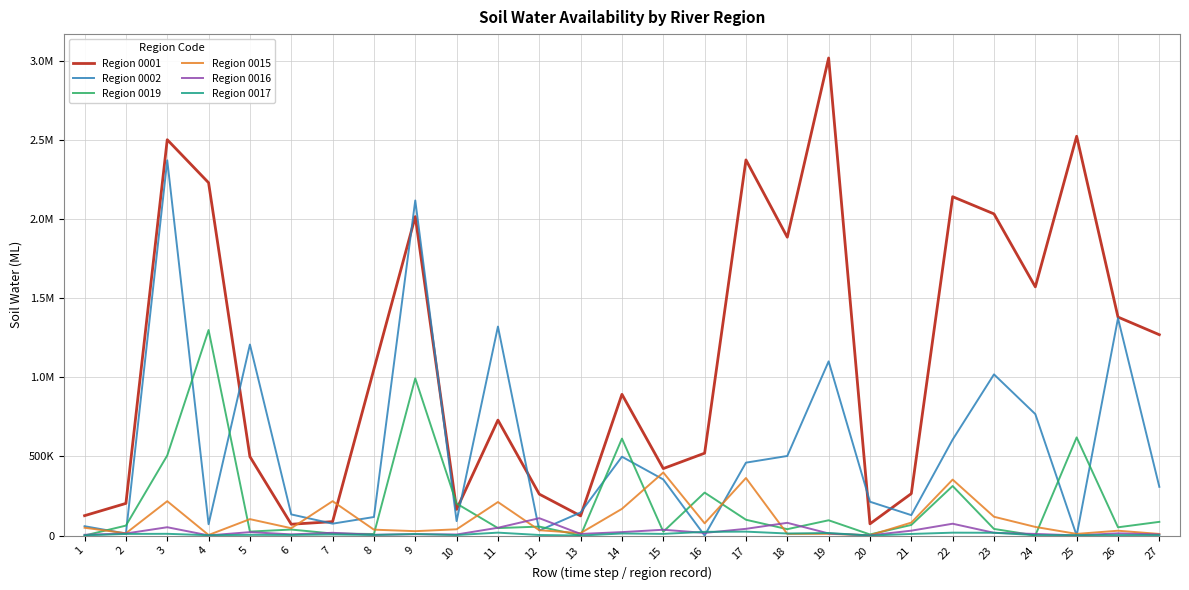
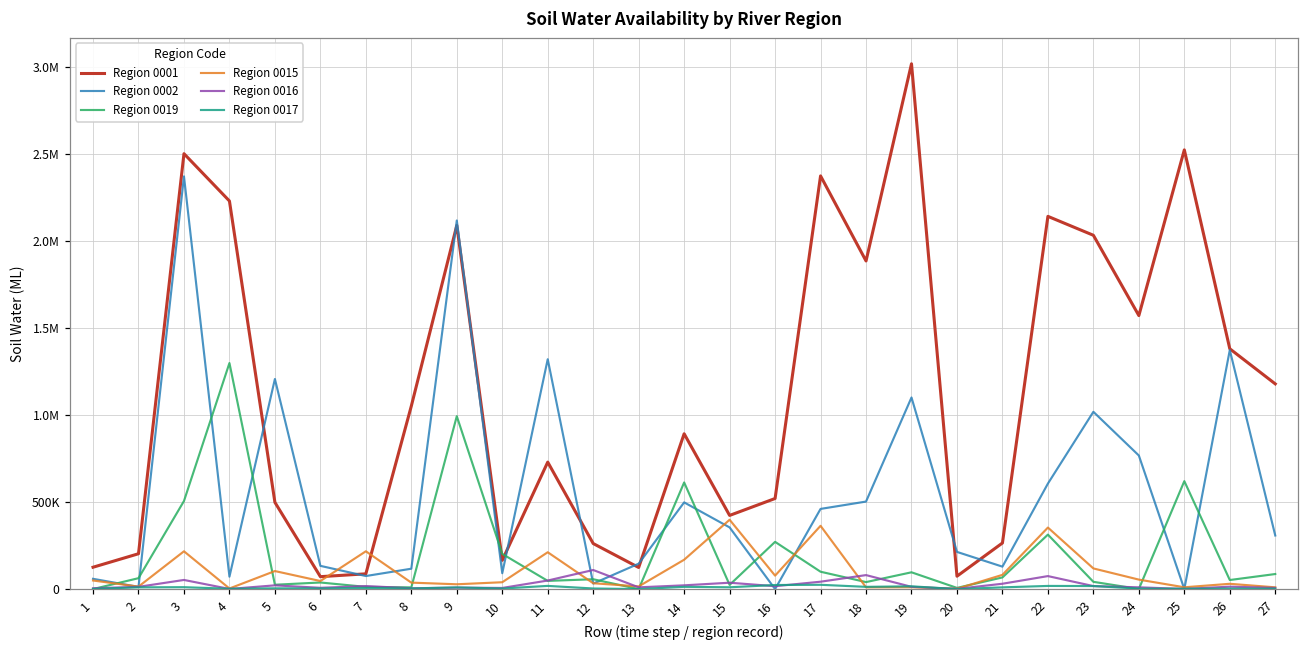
  {
    "Region 0001": {
      "1": 130000,
      "2": 200000,
      "3": 2500000,
      "4": 2230000,
      "5": 500000,
      "6": 70000,
      "8": 1050000,
-     "9": 2020000,
+     "9": 2090000,
      "10": 170000,
      "11": 730000,
      "12": 260000,
      "13": 120000,
      "14": 890000,
      "15": 420000,
      "16": 520000,
      "17": 2380000,
      "18": 1890000,
      "19": 3020000,
      "20": 70000,
      "21": 270000,
      "22": 2140000,
      "23": 2030000,
      "24": 1570000,
      "25": 2520000,
-     "27": 1270000
+     "27": 1180000
    },
    "Region 0002": {
      "3": 2370000,
      "4": 70000,
      "5": 1210000,
      "6": 130000,
      "8": 120000,
      "9": 2120000,
      "10": 90000,
      "11": 1320000,
      "13": 150000,
      "14": 500000,
      "15": 350000,
      "16": 0,
      "17": 460000,
      "18": 500000,
      "19": 1100000,
      "20": 210000,
      "21": 130000,
      "22": 610000,
      "23": 1020000,
      "24": 770000,
      "27": 310000
    },
    "Region 0015": {
      "3": 220000,
      "5": 100000,
      "7": 220000,
      "8": 40000,
      "9": 30000,
      "10": 40000,
      "11": 210000,
      "14": 170000,
      "15": 400000,
      "16": 80000,
      "17": 360000,
      "22": 350000,
      "23": 120000,
      "24": 50000,
      "26": 30000
    },
    "Region 0016": {
      "3": 50000,
      "12": 110000,
      "17": 40000,
      "18": 80000,
      "21": 30000,
      "22": 70000
    }
  }
